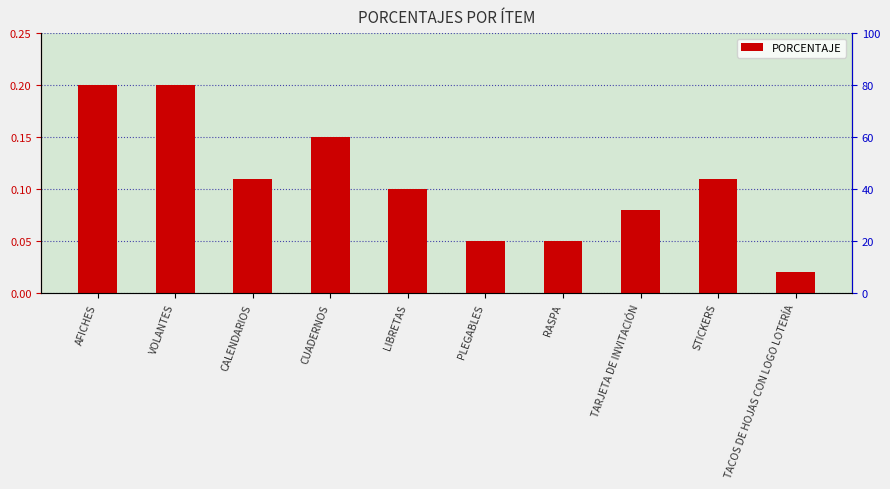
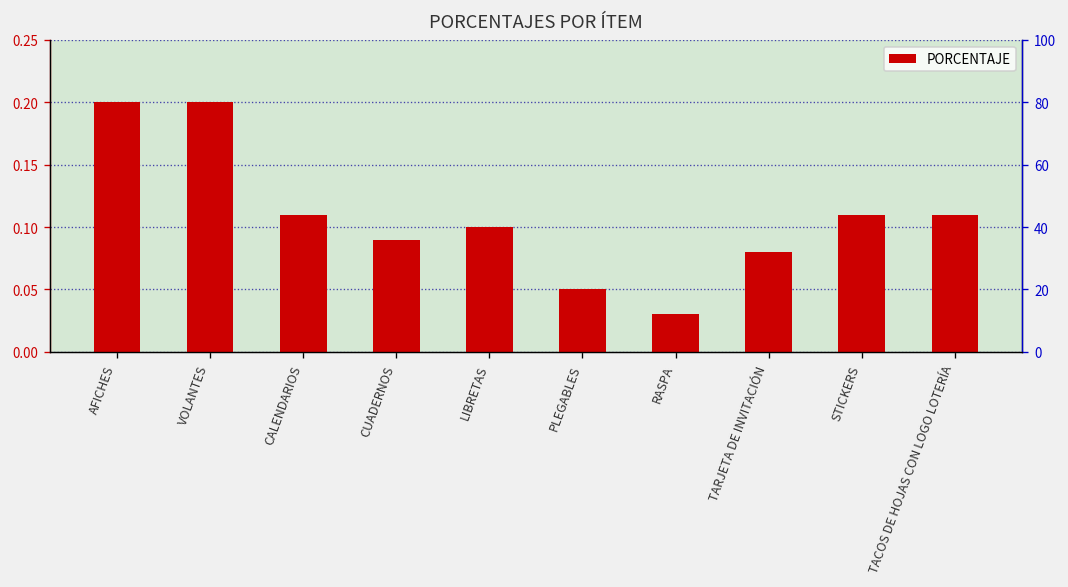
  {
    "AFICHES": 0.20,
    "VOLANTES": 0.20,
    "CALENDARIOS": 0.11,
-   "CUADERNOS": 0.15,
+   "CUADERNOS": 0.09,
    "LIBRETAS": 0.10,
    "PLEGABLES": 0.05,
-   "RASPA": 0.05,
+   "RASPA": 0.03,
    "TARJETA DE INVITACIÓN": 0.08,
    "STICKERS": 0.11,
-   "TACOS DE HOJAS CON LOGO LOTERÍA": 0.02
+   "TACOS DE HOJAS CON LOGO LOTERÍA": 0.11
  }
